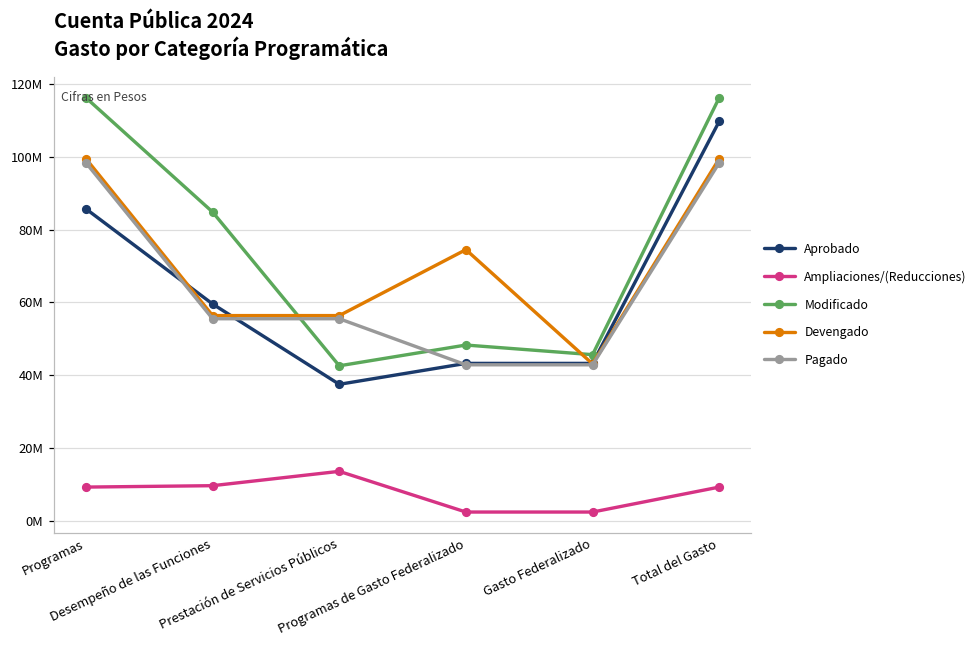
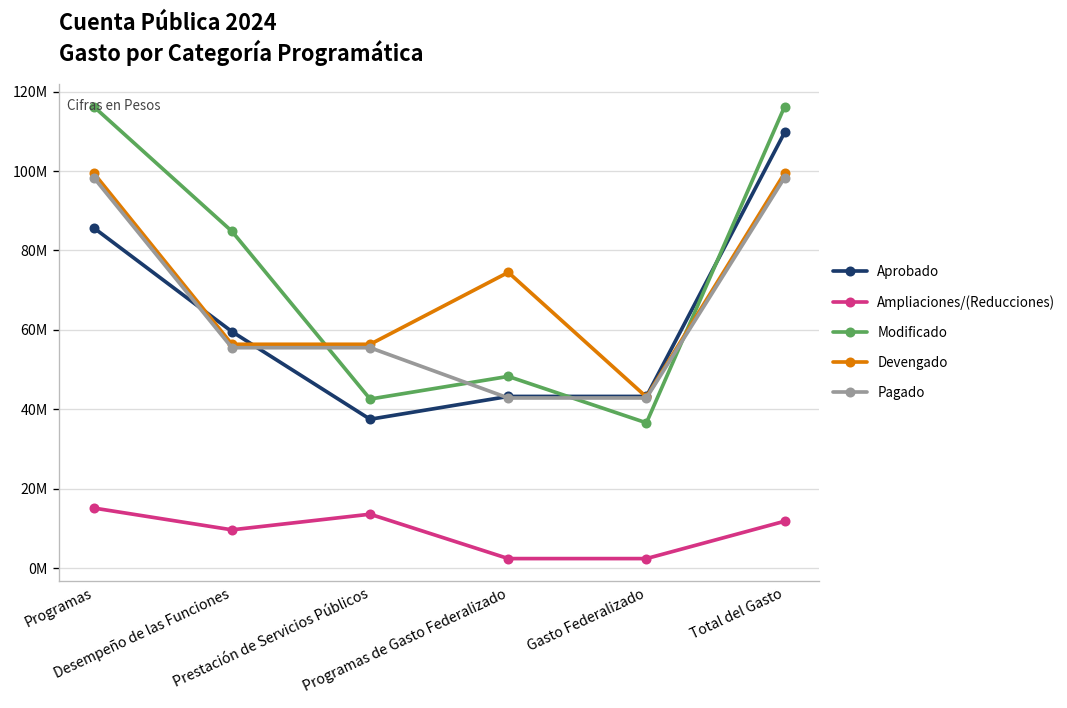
  {
    "Aprobado": {
      "Programas": 86000000,
      "Desempeño de las Funciones": 60000000,
      "Prestación de Servicios Públicos": 37000000,
      "Total del Gasto": 110000000
    },
    "Ampliaciones/(Reducciones)": {
-     "Programas": 9000000,
+     "Programas": 15000000,
      "Desempeño de las Funciones": 10000000,
      "Prestación de Servicios Públicos": 14000000,
      "Programas de Gasto Federalizado": 2000000,
      "Gasto Federalizado": 2000000,
-     "Total del Gasto": 9000000
+     "Total del Gasto": 12000000
    },
    "Modificado": {
      "Programas": 116000000,
      "Desempeño de las Funciones": 85000000,
      "Prestación de Servicios Públicos": 43000000,
      "Programas de Gasto Federalizado": 48000000,
-     "Gasto Federalizado": 46000000,
+     "Gasto Federalizado": 37000000,
      "Total del Gasto": 116000000
    },
    "Devengado": {
      "Programas": 99000000,
      "Desempeño de las Funciones": 56000000,
      "Prestación de Servicios Públicos": 56000000,
      "Programas de Gasto Federalizado": 74000000,
      "Total del Gasto": 99000000
    },
    "Pagado": {
      "Programas": 98000000,
      "Desempeño de las Funciones": 56000000,
      "Prestación de Servicios Públicos": 56000000,
      "Total del Gasto": 98000000
    }
  }
